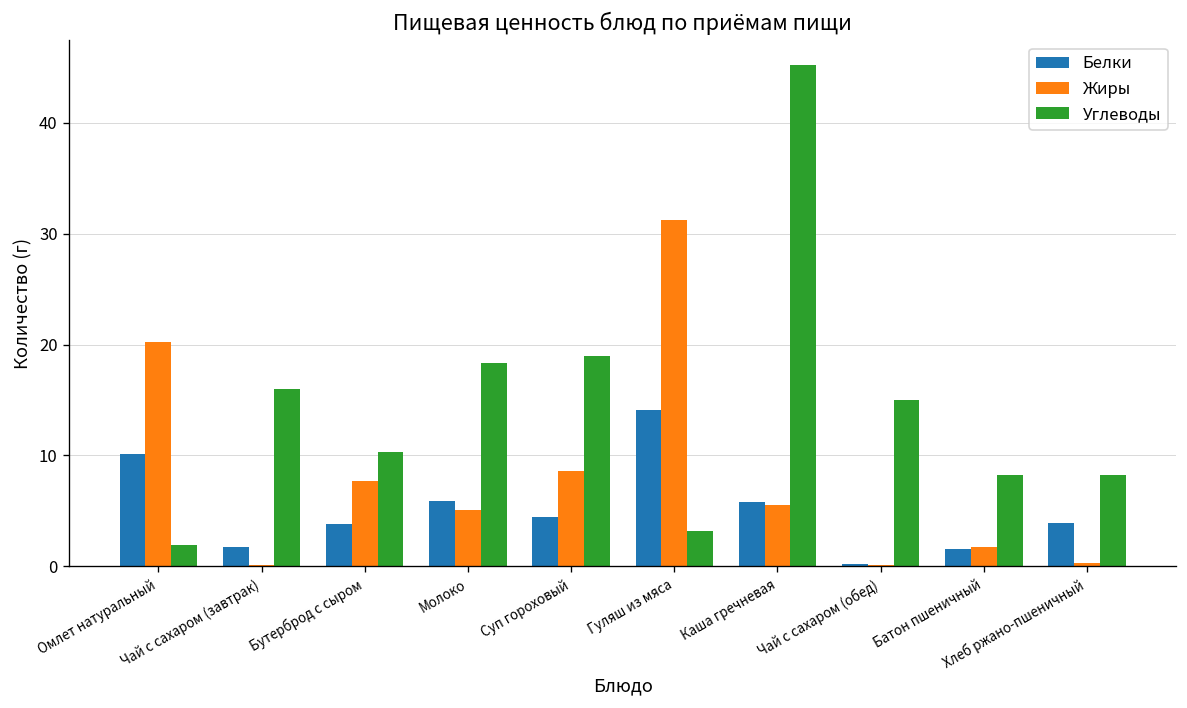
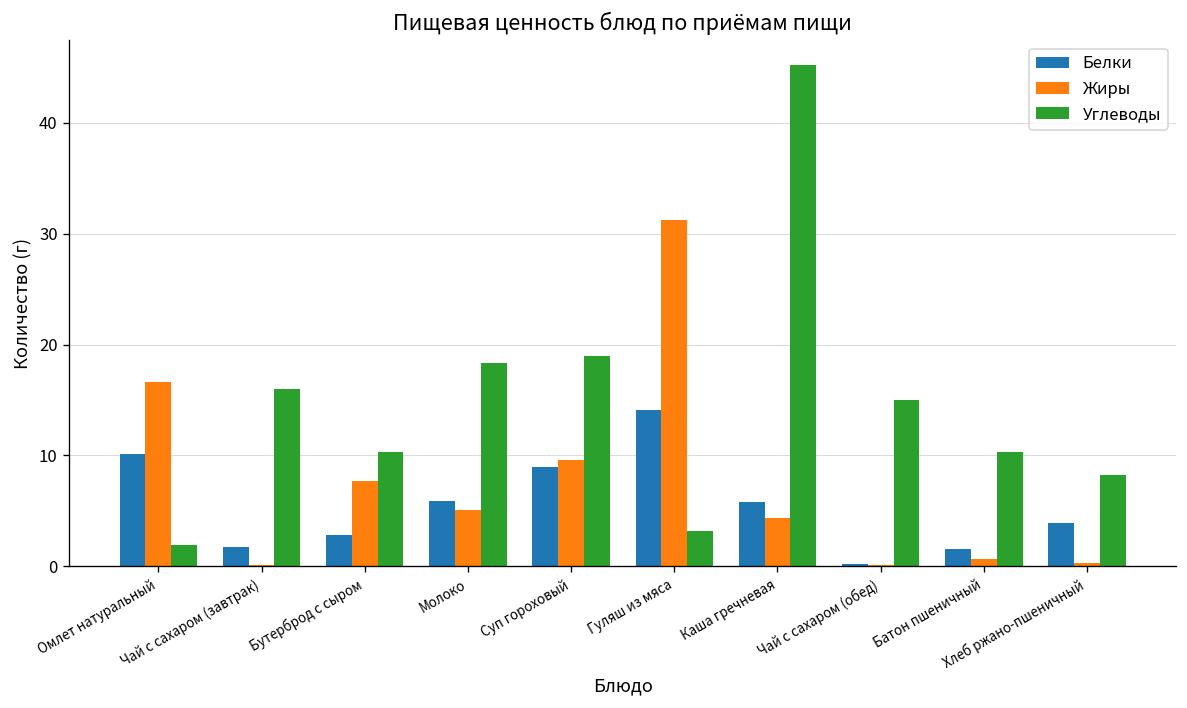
  {
    "Белки": {
      "Омлет натуральный": 10,
      "Чай с сахаром (завтрак)": 2,
-     "Бутерброд с сыром": 4,
+     "Бутерброд с сыром": 3,
      "Молоко": 6,
-     "Суп гороховый": 4,
+     "Суп гороховый": 9,
      "Гуляш из мяса": 14,
      "Каша гречневая": 6,
      "Батон пшеничный": 2,
      "Хлеб ржано-пшеничный": 4
    },
    "Жиры": {
-     "Омлет натуральный": 20,
+     "Омлет натуральный": 17,
      "Бутерброд с сыром": 8,
      "Молоко": 5,
-     "Суп гороховый": 9,
+     "Суп гороховый": 10,
      "Гуляш из мяса": 31,
-     "Каша гречневая": 6,
-     "Батон пшеничный": 2,
+     "Каша гречневая": 4,
+     "Батон пшеничный": 1,
      "Хлеб ржано-пшеничный": 0
    },
    "Углеводы": {
      "Омлет натуральный": 2,
      "Чай с сахаром (завтрак)": 16,
      "Бутерброд с сыром": 10,
      "Молоко": 18,
      "Суп гороховый": 19,
      "Гуляш из мяса": 3,
      "Каша гречневая": 45,
      "Чай с сахаром (обед)": 15,
-     "Батон пшеничный": 8,
+     "Батон пшеничный": 10,
      "Хлеб ржано-пшеничный": 8
    }
  }
